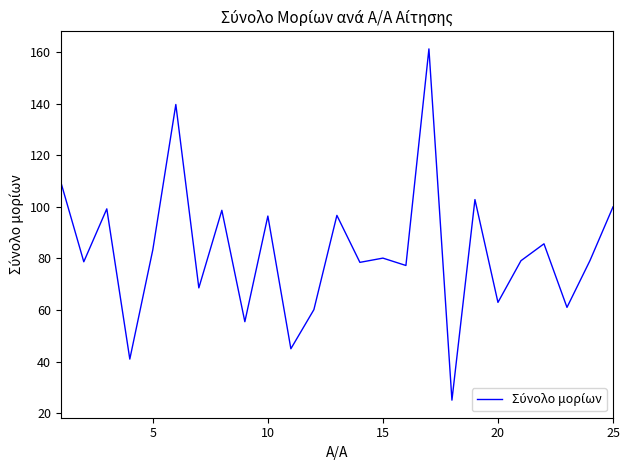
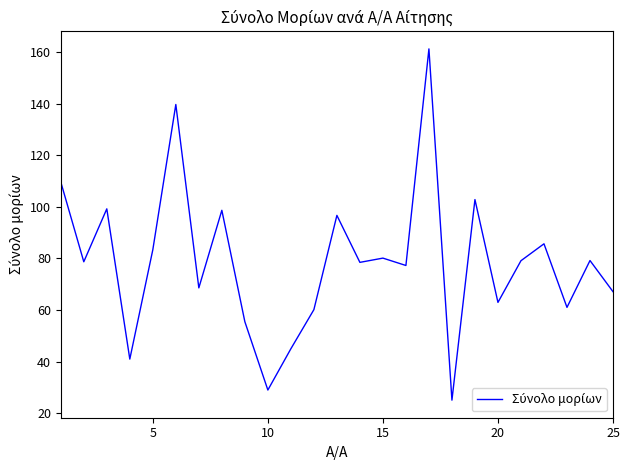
  {
    "5": 83,
-   "10": 96,
+   "10": 29,
    "15": 80,
    "20": 63,
-   "25": 100
+   "25": 67
  }
